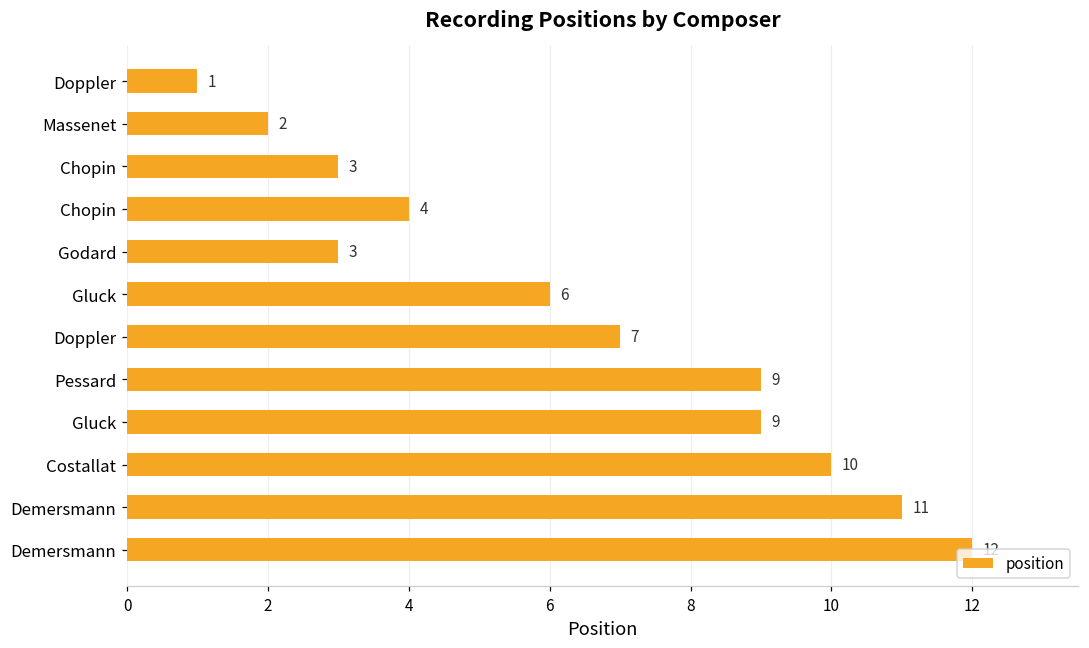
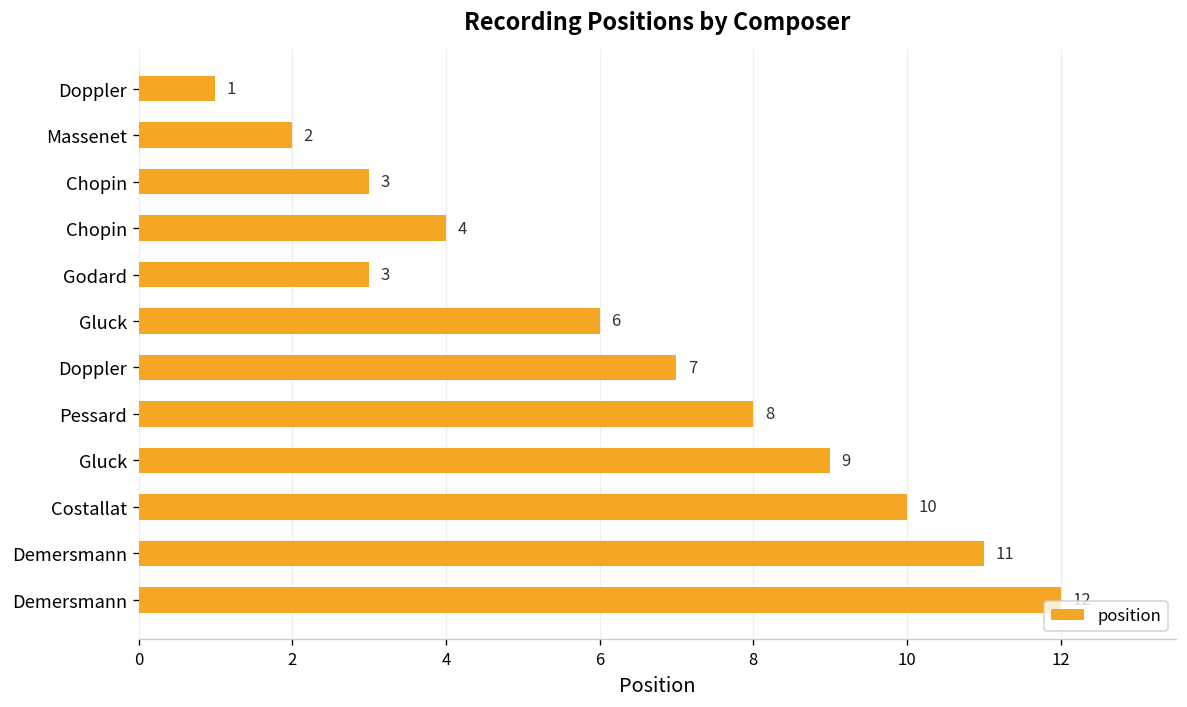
  {
    "Massenet": 2,
    "Godard": 3,
-   "Pessard": 9,
+   "Pessard": 8,
    "Costallat": 10
  }
